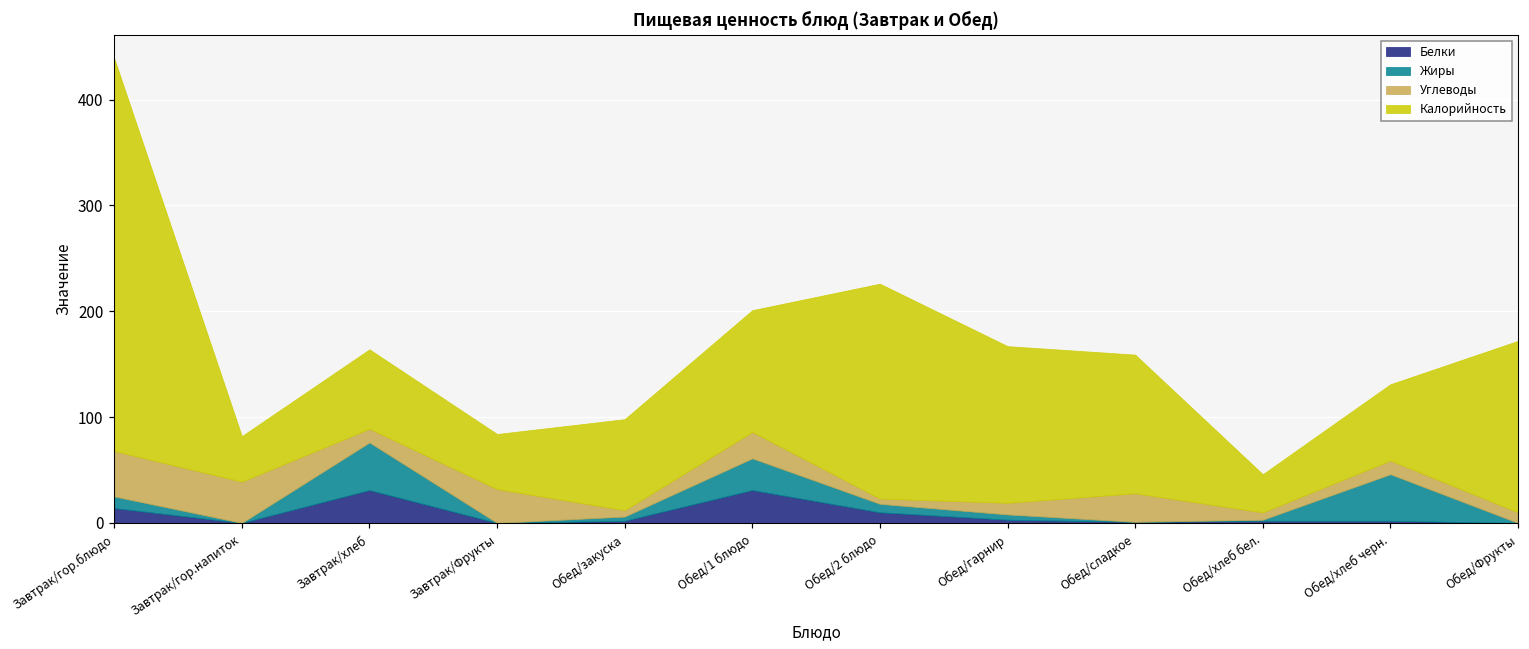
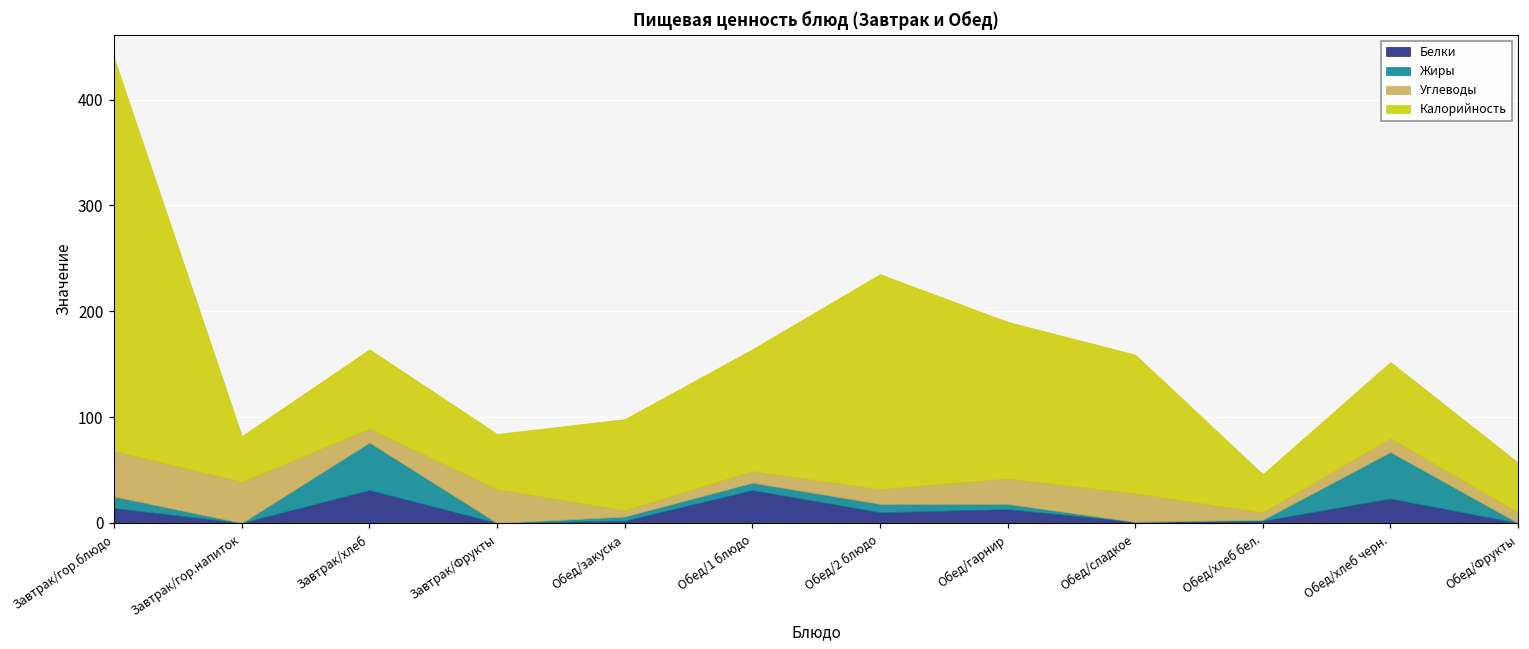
  {
    "Белки": {
      "Завтрак/гор.блюдо": 10,
      "Завтрак/хлеб": 30,
      "Обед/1 блюдо": 30,
      "Обед/2 блюдо": 10,
-     "Обед/гарнир": 0,
-     "Обед/хлеб черн.": 0
+     "Обед/гарнир": 10,
+     "Обед/хлеб черн.": 20
    },
    "Жиры": {
      "Завтрак/гор.блюдо": 10,
      "Завтрак/хлеб": 50,
      "Обед/закуска": 0,
-     "Обед/1 блюдо": 30,
+     "Обед/1 блюдо": 10,
      "Обед/2 блюдо": 10,
      "Обед/гарнир": 10,
      "Обед/хлеб черн.": 40
    },
    "Углеводы": {
      "Завтрак/гор.блюдо": 40,
      "Завтрак/гор.напиток": 40,
      "Завтрак/хлеб": 10,
      "Завтрак/Фрукты": 30,
      "Обед/закуска": 10,
-     "Обед/1 блюдо": 30,
-     "Обед/2 блюдо": 5,
-     "Обед/гарнир": 10,
+     "Обед/1 блюдо": 10,
+     "Обед/2 блюдо": 14,
+     "Обед/гарнир": 20,
      "Обед/сладкое": 30,
      "Обед/хлеб бел.": 10,
      "Обед/хлеб черн.": 10,
      "Обед/Фрукты": 10
    },
    "Калорийность": {
      "Завтрак/гор.блюдо": 370,
      "Завтрак/гор.напиток": 40,
      "Завтрак/хлеб": 80,
      "Завтрак/Фрукты": 50,
      "Обед/закуска": 90,
      "Обед/1 блюдо": 120,
      "Обед/2 блюдо": 200,
      "Обед/гарнир": 150,
      "Обед/сладкое": 130,
      "Обед/хлеб бел.": 40,
      "Обед/хлеб черн.": 70,
-     "Обед/Фрукты": 160
+     "Обед/Фрукты": 50
    }
  }
